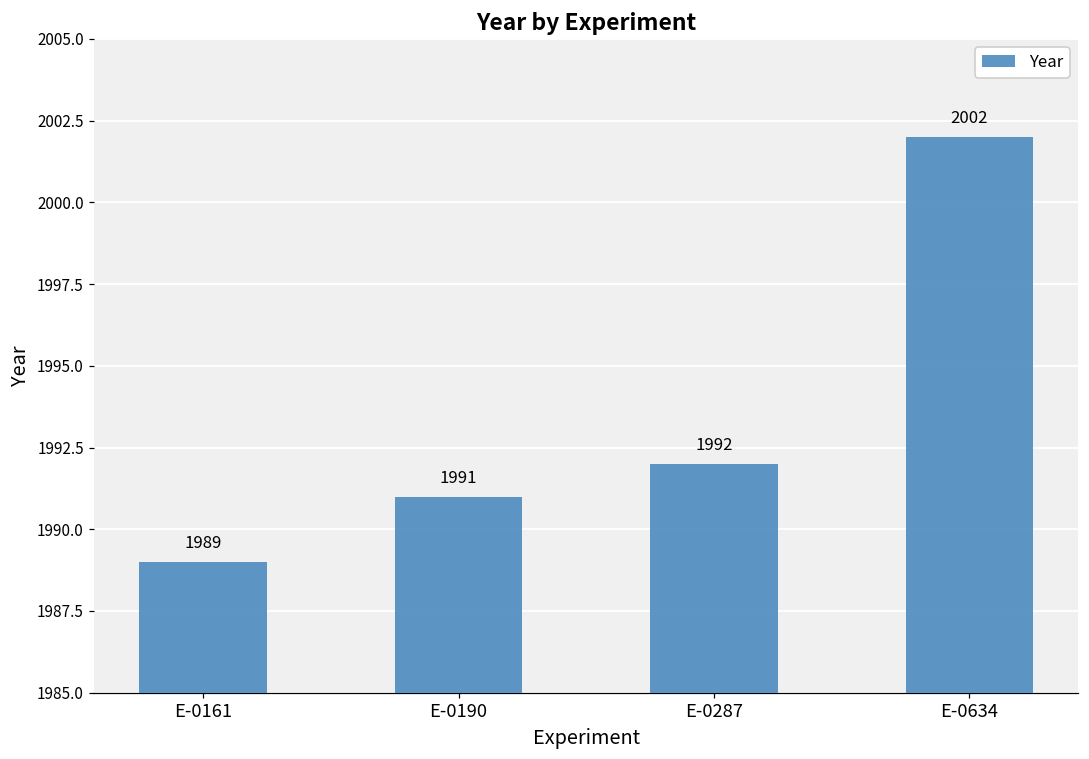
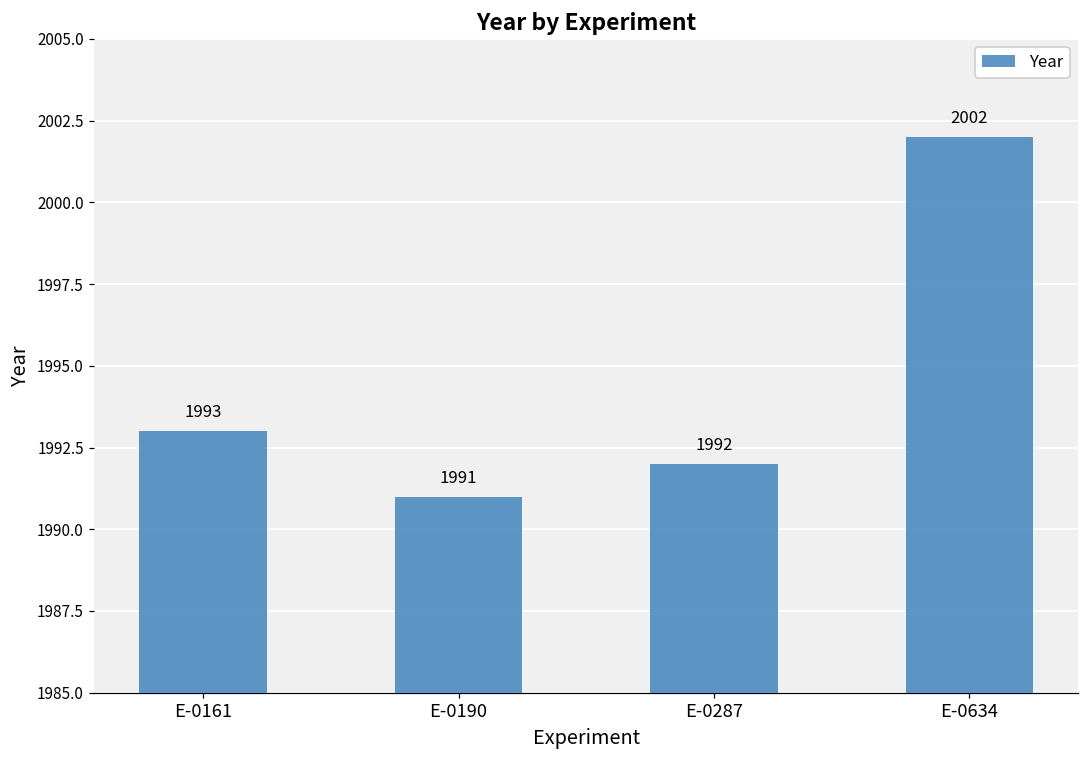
  {
-   "E-0161": 1989,
+   "E-0161": 1993,
    "E-0190": 1991,
    "E-0287": 1992,
    "E-0634": 2002
  }
